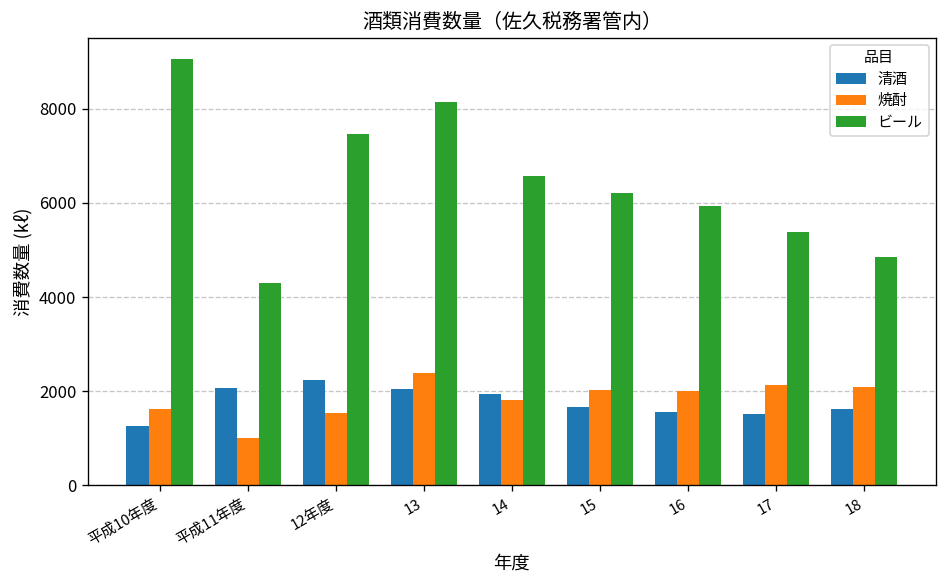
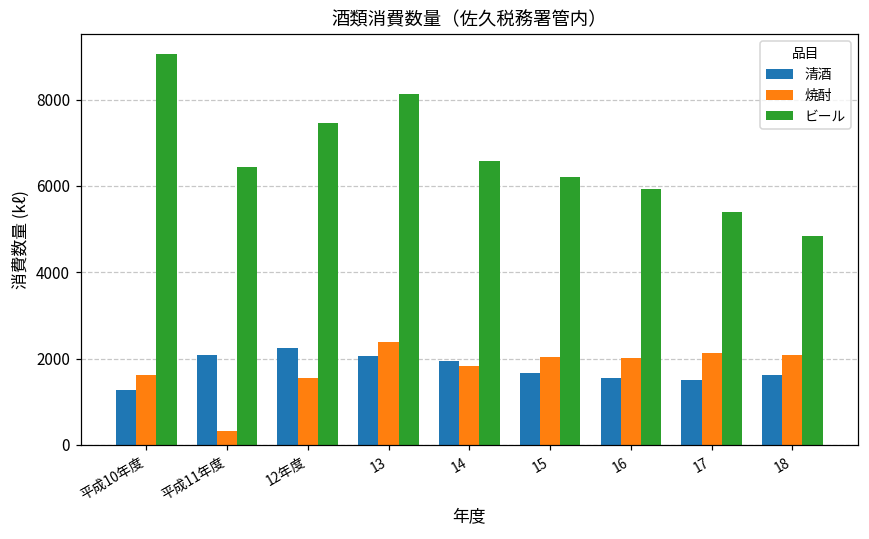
  {
    "清酒": {
      "平成10年度": 1300,
      "平成11年度": 2100,
      "12年度": 2200,
      "13": 2100,
      "14": 1900,
      "15": 1700,
      "16": 1600,
      "17": 1500,
      "18": 1600
    },
    "焼酎": {
      "平成10年度": 1600,
-     "平成11年度": 1000,
+     "平成11年度": 300,
      "12年度": 1500,
      "13": 2400,
      "14": 1800,
      "15": 2000,
      "16": 2000,
      "17": 2100,
      "18": 2100
    },
    "ビール": {
      "平成10年度": 9100,
-     "平成11年度": 4300,
+     "平成11年度": 6400,
      "12年度": 7500,
      "13": 8100,
      "14": 6600,
      "15": 6200,
      "16": 5900,
      "17": 5400,
      "18": 4800
    }
  }
